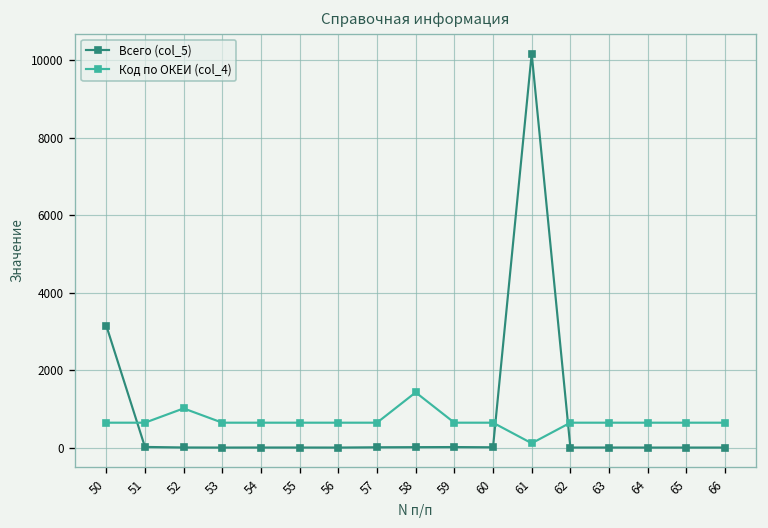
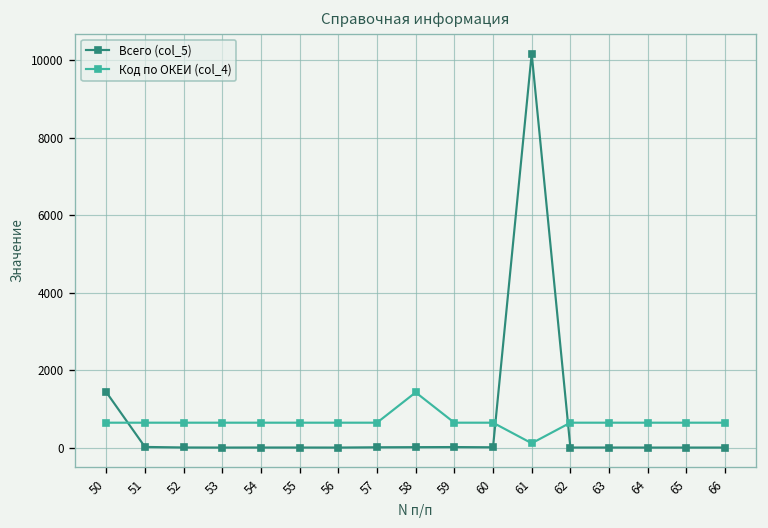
  {
    "Всего (col_5)": {
-     "50": 3200,
+     "50": 1400,
      "51": 0,
      "52": 0,
      "53": 0,
      "54": 0,
      "55": 0,
      "56": 0,
      "57": 0,
      "58": 0,
      "59": 0,
      "60": 0,
      "61": 10200,
      "62": 0,
      "63": 0,
      "64": 0,
      "65": 0,
      "66": 0
    },
    "Код по ОКЕИ (col_4)": {
      "50": 600,
      "51": 600,
-     "52": 1000,
+     "52": 600,
      "53": 600,
      "54": 600,
      "55": 600,
      "56": 600,
      "57": 600,
      "58": 1400,
      "59": 600,
      "60": 600,
      "61": 100,
      "62": 600,
      "63": 600,
      "64": 600,
      "65": 600,
      "66": 600
    }
  }
